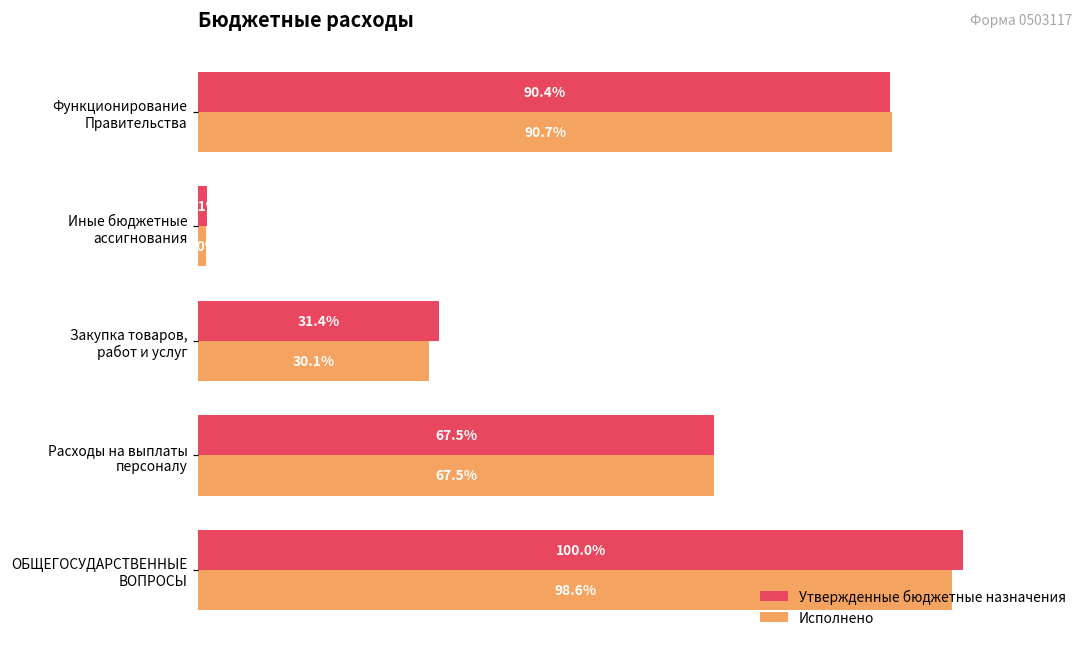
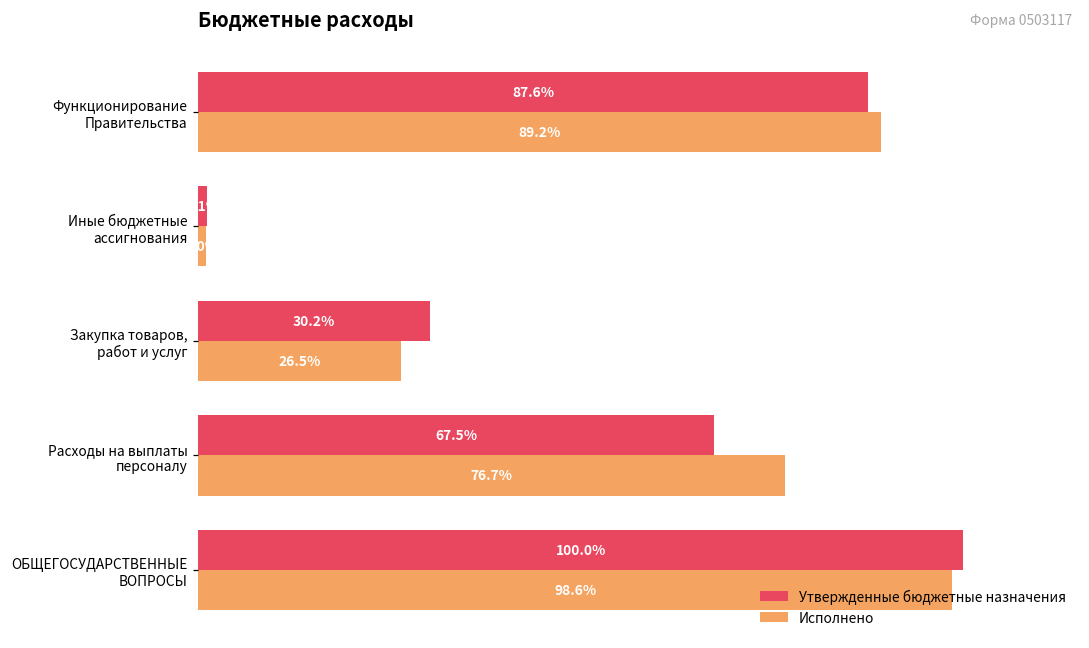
  {
    "Утвержденные бюджетные назначения": {
-     "Функционирование Правительства": "90.4%",
-     "Закупка товаров, работ и услуг": "31.4%",
+     "Функционирование Правительства": "87.6%",
+     "Закупка товаров, работ и услуг": "30.2%",
      "Расходы на выплаты персоналу": "67.5%",
      "ОБЩЕГОСУДАРСТВЕННЫЕ ВОПРОСЫ": "100.0%"
    },
    "Исполнено": {
-     "Функционирование Правительства": "90.7%",
-     "Закупка товаров, работ и услуг": "30.1%",
-     "Расходы на выплаты персоналу": "67.5%",
+     "Функционирование Правительства": "89.2%",
+     "Закупка товаров, работ и услуг": "26.5%",
+     "Расходы на выплаты персоналу": "76.7%",
      "ОБЩЕГОСУДАРСТВЕННЫЕ ВОПРОСЫ": "98.6%"
    }
  }
